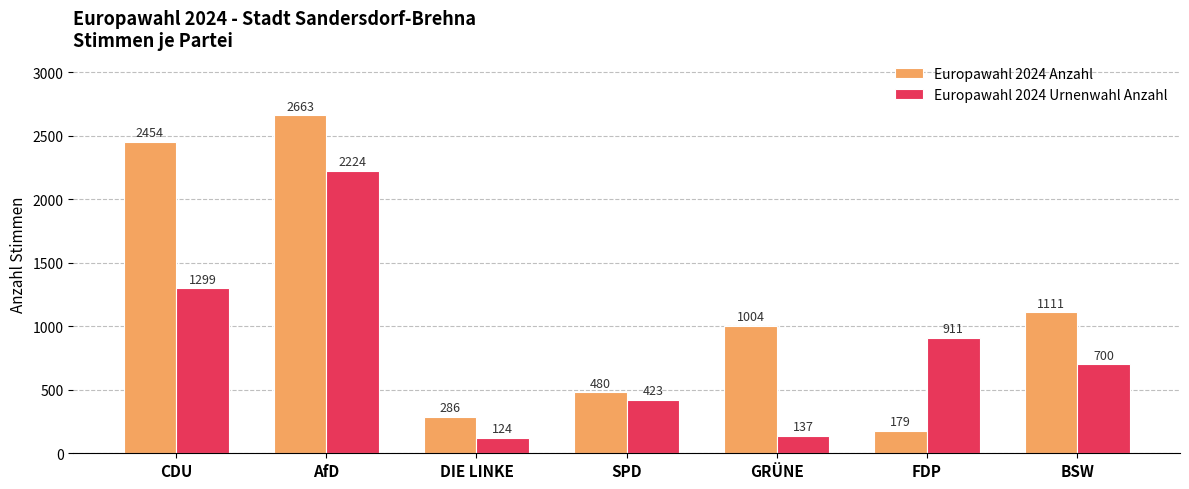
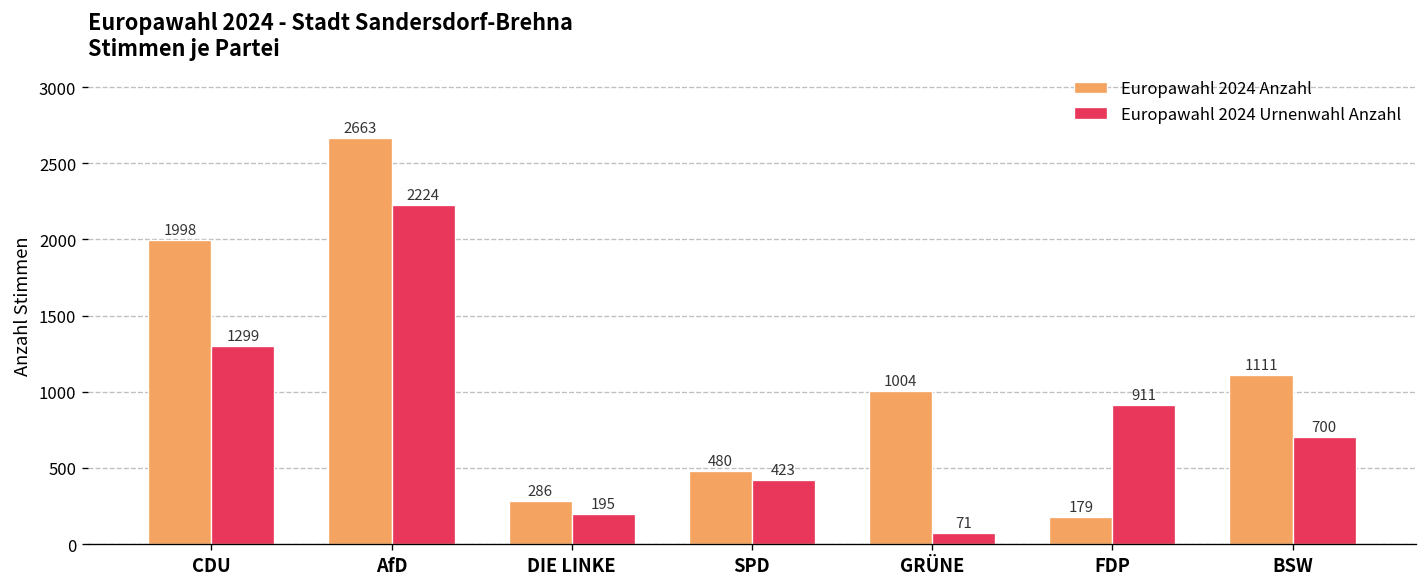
  {
    "Europawahl 2024 Anzahl": {
-     "CDU": 2454,
+     "CDU": 1998,
      "AfD": 2663,
      "DIE LINKE": 286,
      "SPD": 480,
      "GRÜNE": 1004,
      "FDP": 179,
      "BSW": 1111
    },
    "Europawahl 2024 Urnenwahl Anzahl": {
      "CDU": 1299,
      "AfD": 2224,
-     "DIE LINKE": 124,
+     "DIE LINKE": 195,
      "SPD": 423,
-     "GRÜNE": 137,
+     "GRÜNE": 71,
      "FDP": 911,
      "BSW": 700
    }
  }
